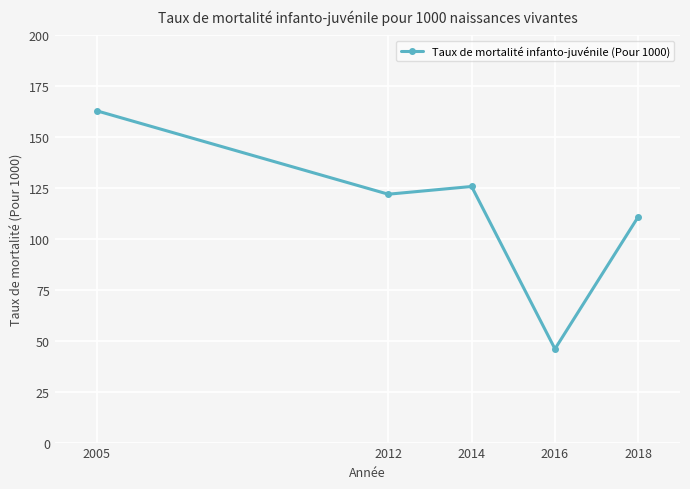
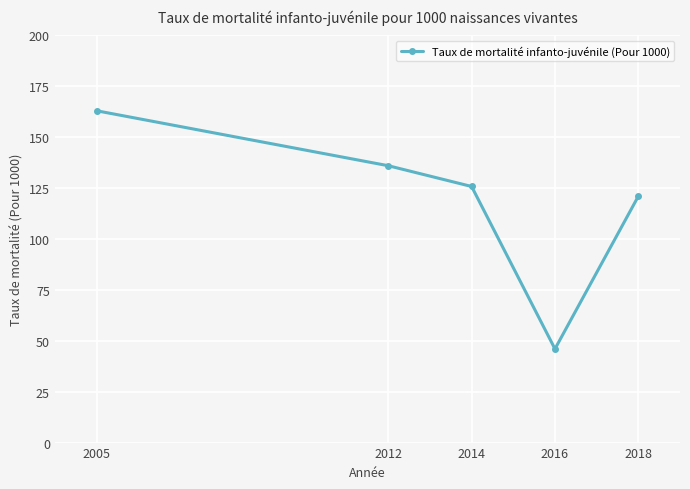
  {
    "2005": 163,
-   "2012": 122,
+   "2012": 136,
    "2014": 126,
    "2016": 46,
-   "2018": 111
+   "2018": 121
  }
